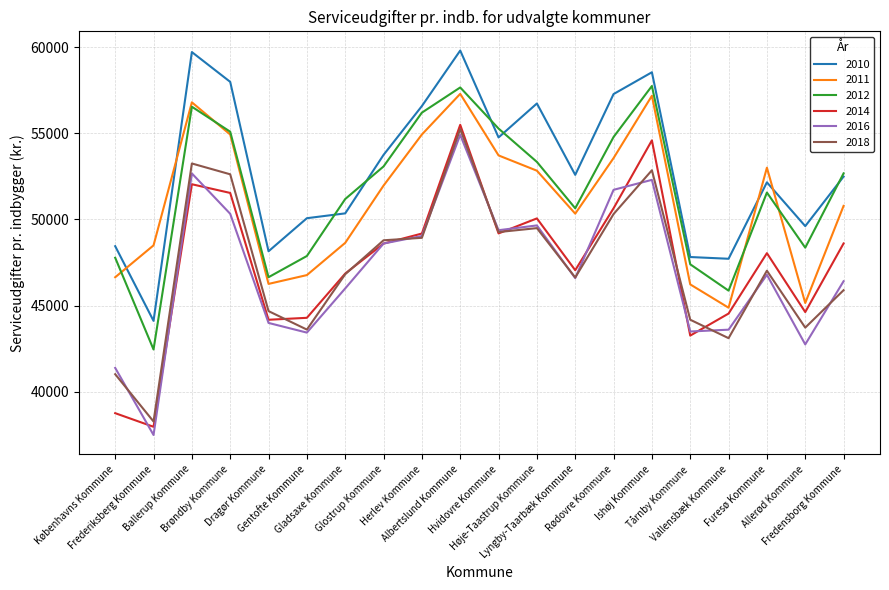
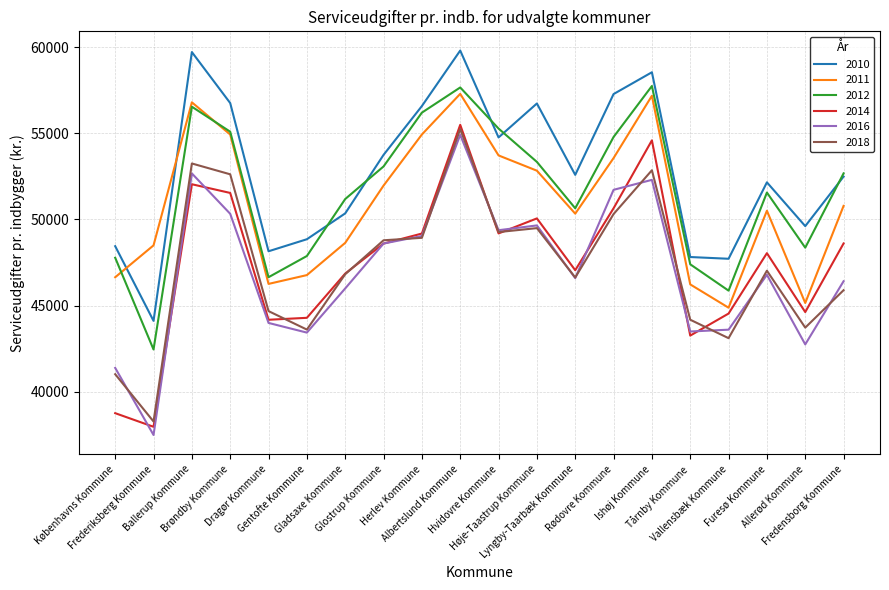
  {
    "2010": {
      "Københavns Kommune": 48500,
      "Frederiksberg Kommune": 44100,
      "Ballerup Kommune": 59700,
-     "Brøndby Kommune": 58000,
+     "Brøndby Kommune": 56800,
      "Dragør Kommune": 48200,
-     "Gentofte Kommune": 50100,
+     "Gentofte Kommune": 48900,
      "Gladsaxe Kommune": 50400,
      "Glostrup Kommune": 53700,
      "Herlev Kommune": 56600,
      "Albertslund Kommune": 59800,
      "Hvidovre Kommune": 54800,
      "Høje-Taastrup Kommune": 56700,
      "Lyngby-Taarbæk Kommune": 52600,
      "Rødovre Kommune": 57300,
      "Ishøj Kommune": 58500,
      "Tårnby Kommune": 47800,
      "Vallensbæk Kommune": 47700,
      "Furesø Kommune": 52200,
      "Allerød Kommune": 49600,
      "Fredensborg Kommune": 52500
    },
    "2011": {
      "Københavns Kommune": 46600,
      "Frederiksberg Kommune": 48500,
      "Ballerup Kommune": 56800,
      "Brøndby Kommune": 54900,
      "Dragør Kommune": 46300,
      "Gentofte Kommune": 46800,
      "Gladsaxe Kommune": 48600,
      "Glostrup Kommune": 52000,
      "Herlev Kommune": 54900,
      "Albertslund Kommune": 57300,
      "Hvidovre Kommune": 53700,
      "Høje-Taastrup Kommune": 52800,
      "Lyngby-Taarbæk Kommune": 50300,
      "Rødovre Kommune": 53600,
      "Ishøj Kommune": 57200,
      "Tårnby Kommune": 46200,
      "Vallensbæk Kommune": 44900,
-     "Furesø Kommune": 53000,
+     "Furesø Kommune": 50500,
      "Allerød Kommune": 45200,
      "Fredensborg Kommune": 50800
    },
    "2012": {
      "Københavns Kommune": 47800,
      "Frederiksberg Kommune": 42500,
      "Ballerup Kommune": 56500,
      "Brøndby Kommune": 55100,
      "Dragør Kommune": 46700,
      "Gentofte Kommune": 47900,
      "Gladsaxe Kommune": 51200,
      "Glostrup Kommune": 53100,
      "Herlev Kommune": 56200,
      "Albertslund Kommune": 57700,
      "Hvidovre Kommune": 55300,
      "Høje-Taastrup Kommune": 53300,
      "Lyngby-Taarbæk Kommune": 50600,
      "Rødovre Kommune": 54800,
      "Ishøj Kommune": 57700,
      "Tårnby Kommune": 47400,
      "Vallensbæk Kommune": 45900,
      "Furesø Kommune": 51600,
      "Allerød Kommune": 48400,
      "Fredensborg Kommune": 52700
    },
    "2014": {
      "Københavns Kommune": 38800,
      "Frederiksberg Kommune": 38000,
      "Ballerup Kommune": 52000,
      "Brøndby Kommune": 51500,
      "Dragør Kommune": 44200,
      "Gentofte Kommune": 44300,
      "Albertslund Kommune": 55500,
      "Høje-Taastrup Kommune": 50100,
      "Lyngby-Taarbæk Kommune": 47100,
      "Rødovre Kommune": 50600,
      "Ishøj Kommune": 54600,
      "Tårnby Kommune": 43300,
      "Vallensbæk Kommune": 44500,
      "Furesø Kommune": 48000,
      "Allerød Kommune": 44600,
      "Fredensborg Kommune": 48600
    },
    "2016": {
      "Københavns Kommune": 41400,
      "Frederiksberg Kommune": 37500,
      "Ballerup Kommune": 52700,
      "Brøndby Kommune": 50300,
      "Dragør Kommune": 44000,
      "Gentofte Kommune": 43400,
      "Gladsaxe Kommune": 46000,
      "Albertslund Kommune": 54900,
      "Høje-Taastrup Kommune": 49700,
      "Rødovre Kommune": 51700,
      "Ishøj Kommune": 52300,
      "Tårnby Kommune": 43500,
      "Vallensbæk Kommune": 43600,
      "Furesø Kommune": 46800,
      "Allerød Kommune": 42800,
      "Fredensborg Kommune": 46400
    },
    "2018": {
      "Københavns Kommune": 41000,
      "Frederiksberg Kommune": 38300,
      "Ballerup Kommune": 53200,
      "Brøndby Kommune": 52600,
      "Dragør Kommune": 44700,
      "Gentofte Kommune": 43600,
      "Glostrup Kommune": 48800,
      "Albertslund Kommune": 55200,
      "Høje-Taastrup Kommune": 49500,
      "Rødovre Kommune": 50300,
      "Ishøj Kommune": 52900,
      "Tårnby Kommune": 44200,
      "Vallensbæk Kommune": 43100,
      "Furesø Kommune": 47000,
      "Allerød Kommune": 43700,
      "Fredensborg Kommune": 45900
    }
  }
